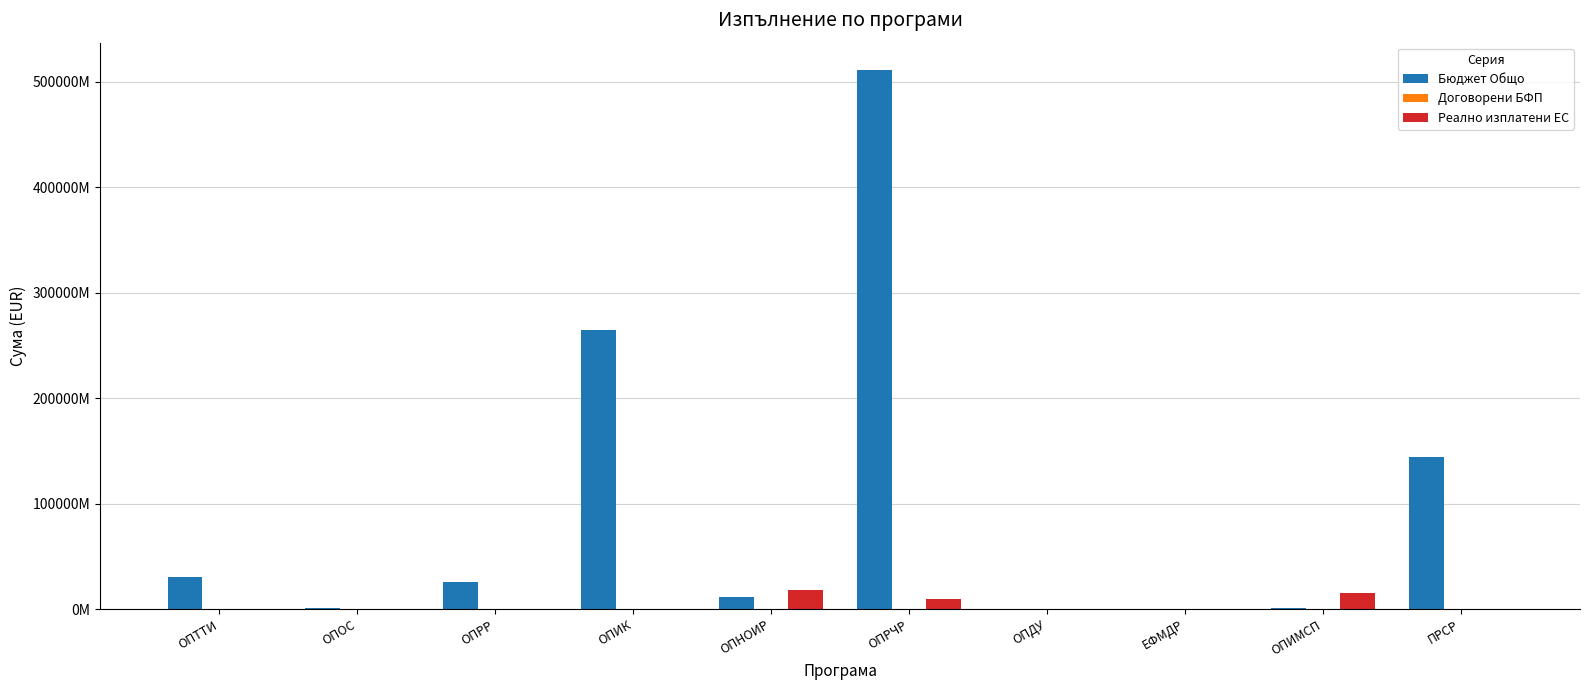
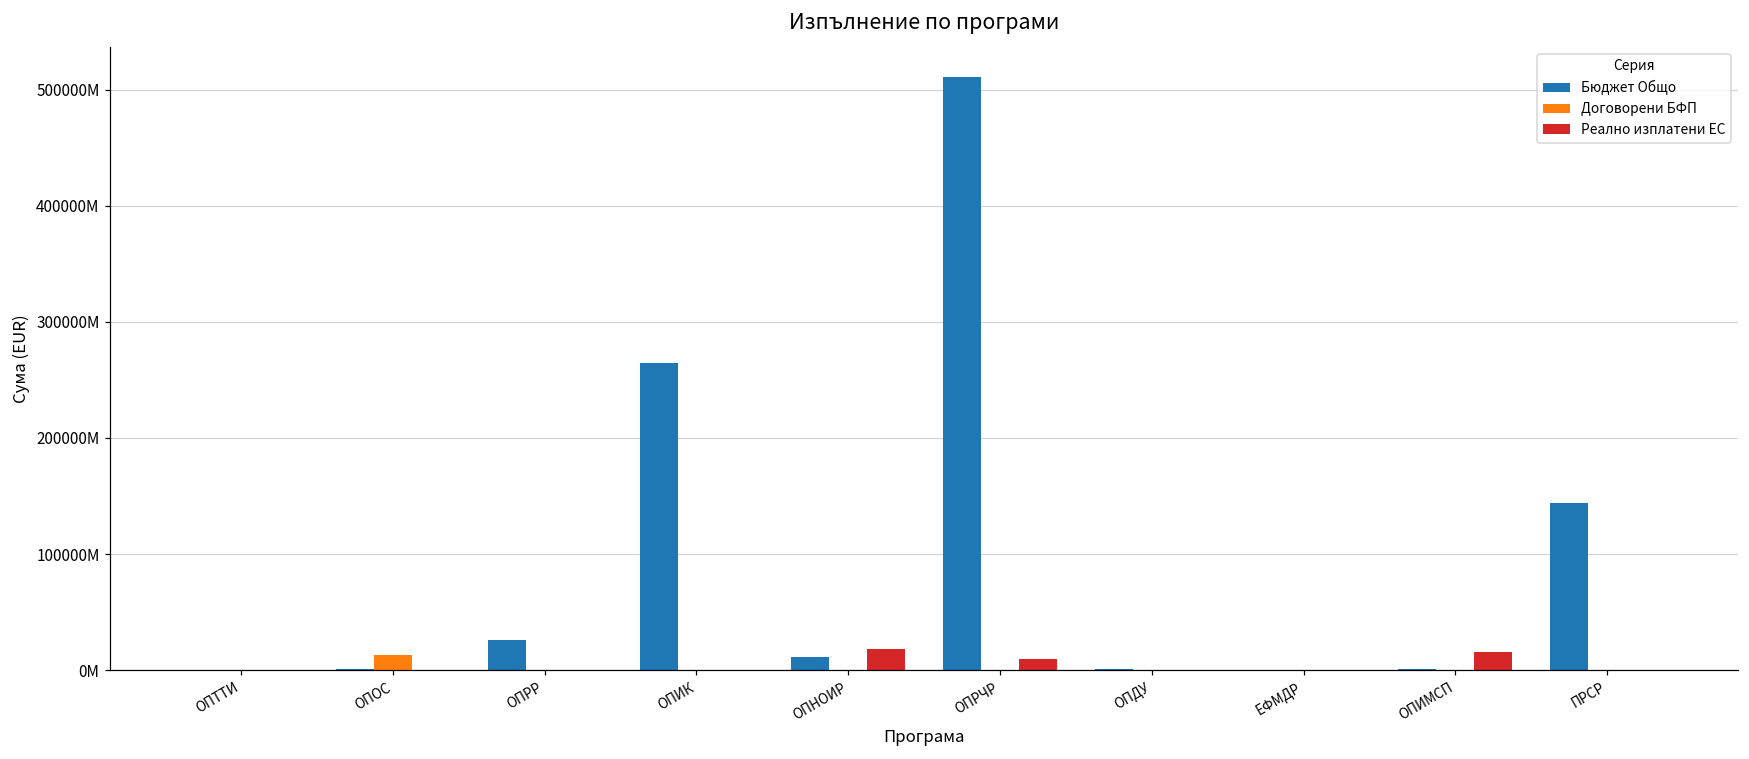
  {
    "Бюджет Общо": {
-     "ОПТТИ": 30000000000,
+     "ОПТТИ": 0,
      "ОПРР": 26000000000,
      "ОПИК": 264000000000,
      "ОПНОИР": 11000000000,
      "ОПРЧР": 511000000000,
      "ПРСР": 144000000000
    },
    "Договорени БФП": {
-     "ОПОС": 0
+     "ОПОС": 13000000000
    },
    "Реално изплатени ЕС": {
      "ОПНОИР": 18000000000,
      "ОПРЧР": 9000000000,
      "ОПИМСП": 16000000000
    }
  }
